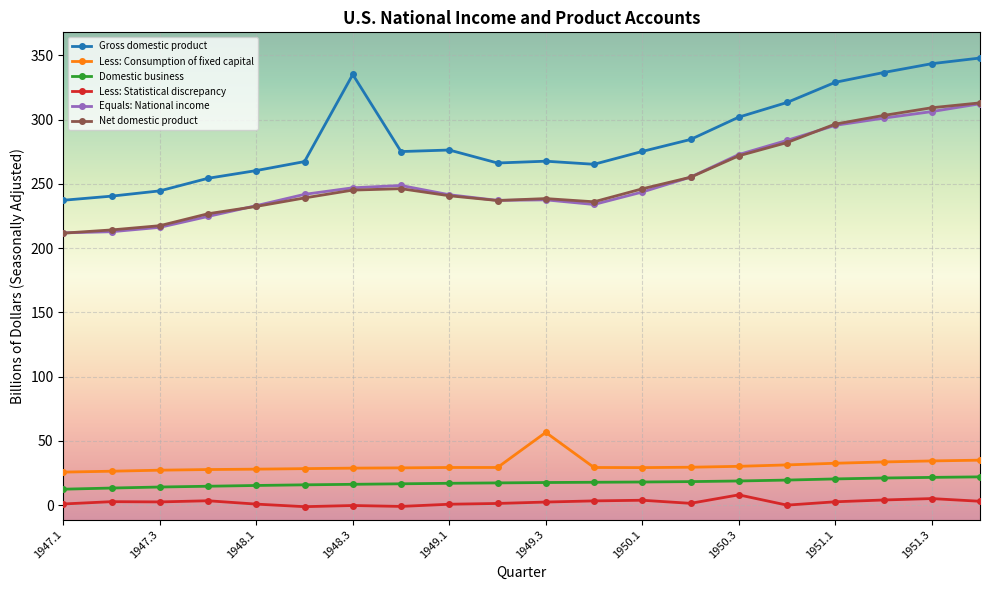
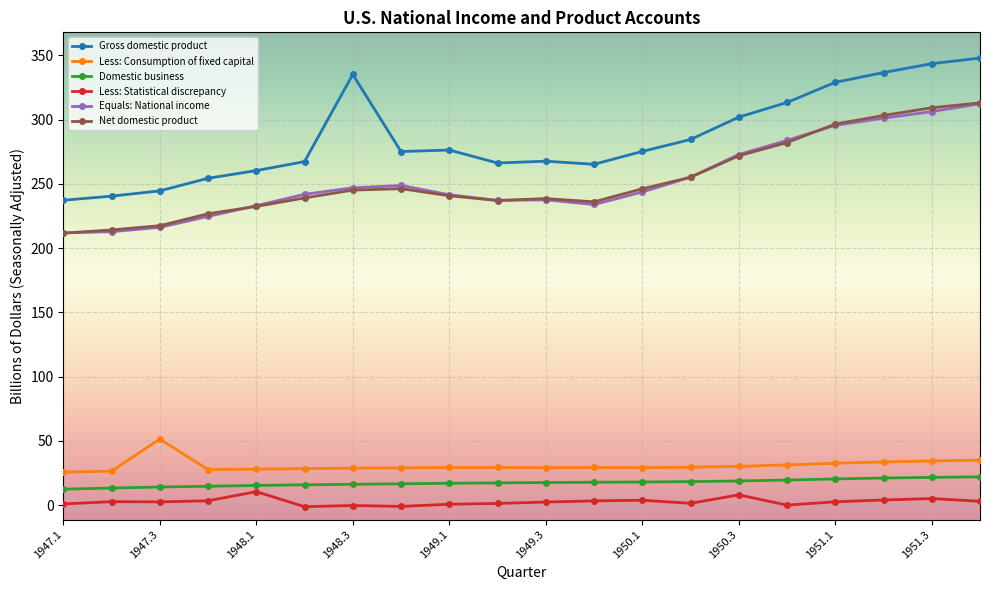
  {
    "Gross domestic product": {
      "1947.1": 237,
      "1947.3": 245,
      "1948.1": 260,
      "1948.3": 335,
      "1949.1": 276,
      "1949.3": 268,
      "1950.1": 275,
      "1950.3": 302,
      "1951.1": 329,
      "1951.3": 344
    },
    "Less: Consumption of fixed capital": {
      "1947.1": 26,
-     "1947.3": 27,
+     "1947.3": 51,
      "1948.1": 28,
      "1948.3": 29,
      "1949.1": 29,
-     "1949.3": 57,
+     "1949.3": 29,
      "1950.1": 29,
      "1950.3": 30,
      "1951.1": 33,
      "1951.3": 34
    },
    "Domestic business": {
      "1947.1": 12,
      "1947.3": 14,
      "1948.1": 15,
      "1948.3": 16,
      "1949.1": 17,
      "1949.3": 18,
      "1950.1": 18,
      "1950.3": 19,
      "1951.1": 20,
      "1951.3": 22
    },
    "Less: Statistical discrepancy": {
      "1947.1": 1,
      "1947.3": 2,
-     "1948.1": 1,
+     "1948.1": 10,
      "1948.3": 0,
      "1949.1": 1,
      "1949.3": 2,
      "1950.1": 4,
      "1950.3": 8,
      "1951.1": 3,
      "1951.3": 5
    },
    "Equals: National income": {
      "1950.1": 244,
      "1951.3": 306
    },
    "Net domestic product": {
      "1950.1": 246,
      "1951.3": 309
    }
  }
